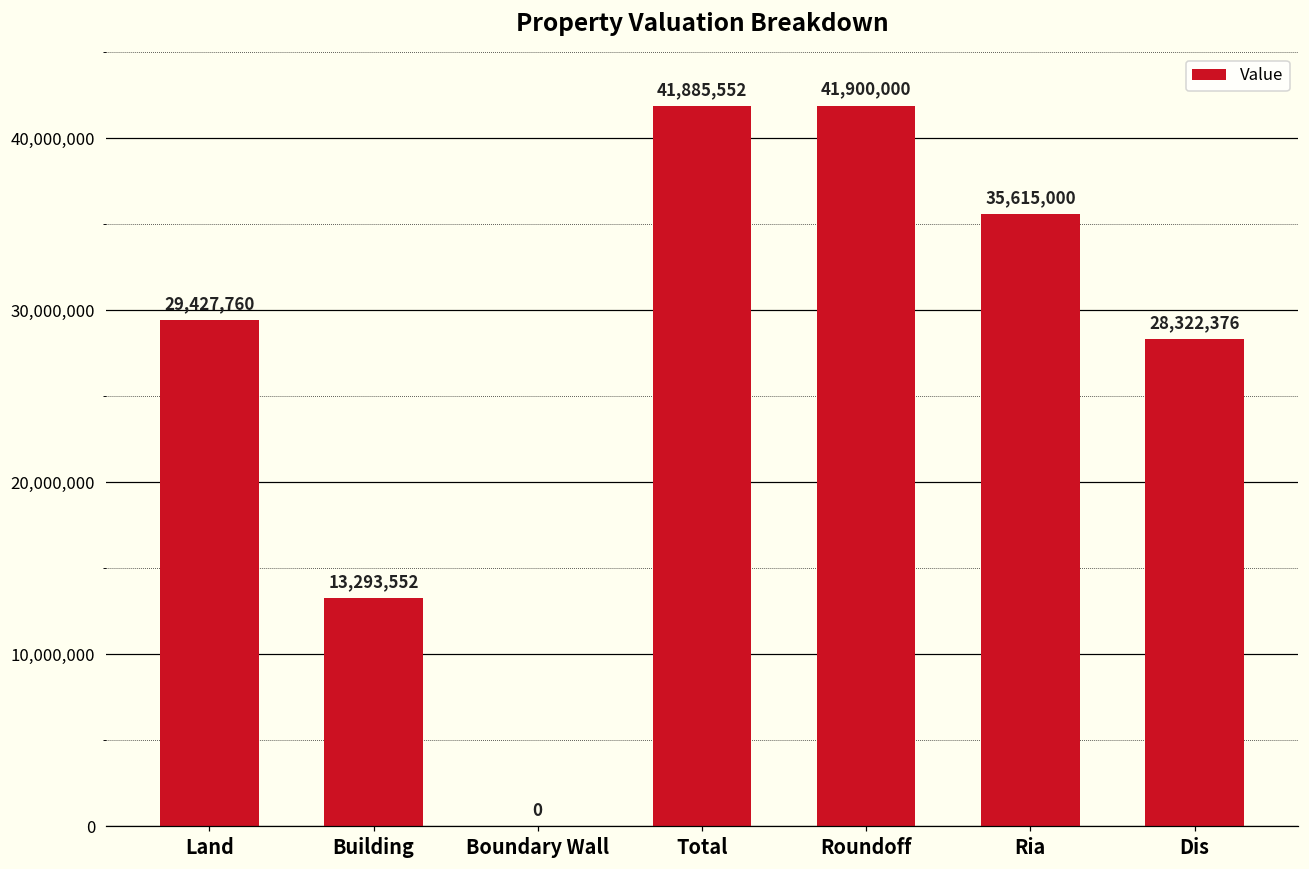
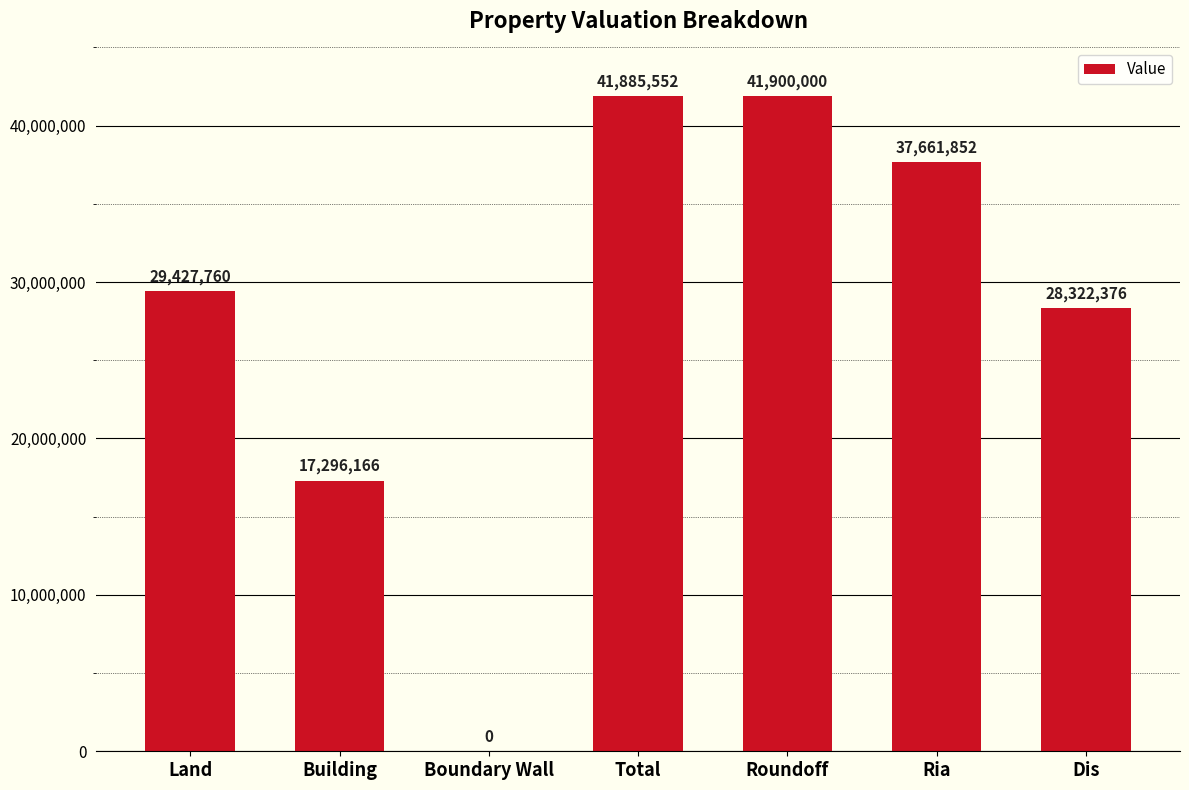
  {
    "Land": "29,427,760",
-   "Building": "13,293,552",
+   "Building": "17,296,166",
    "Boundary Wall": "0",
    "Total": "41,885,552",
    "Roundoff": "41,900,000",
-   "Ria": "35,615,000",
+   "Ria": "37,661,852",
    "Dis": "28,322,376"
  }
